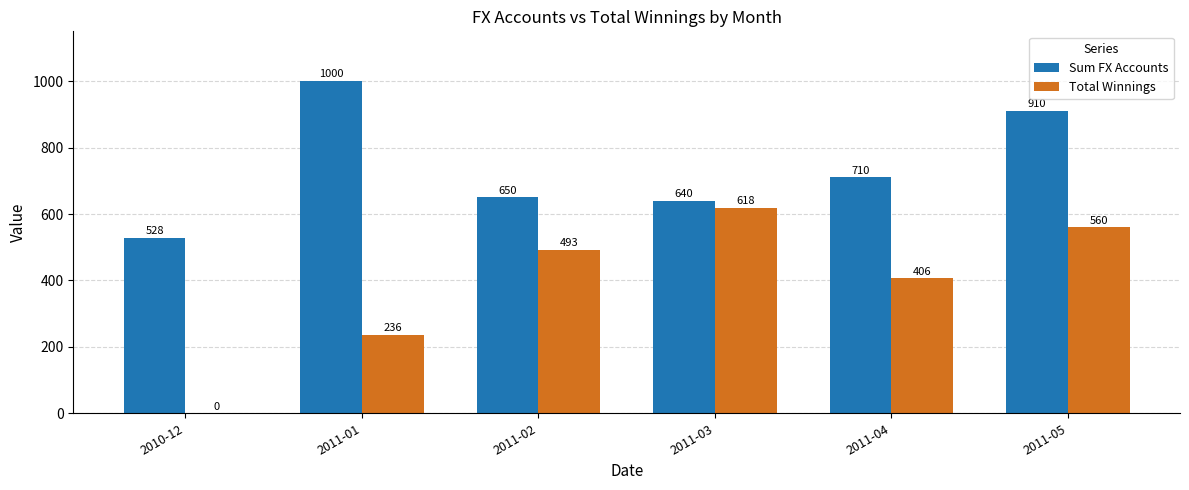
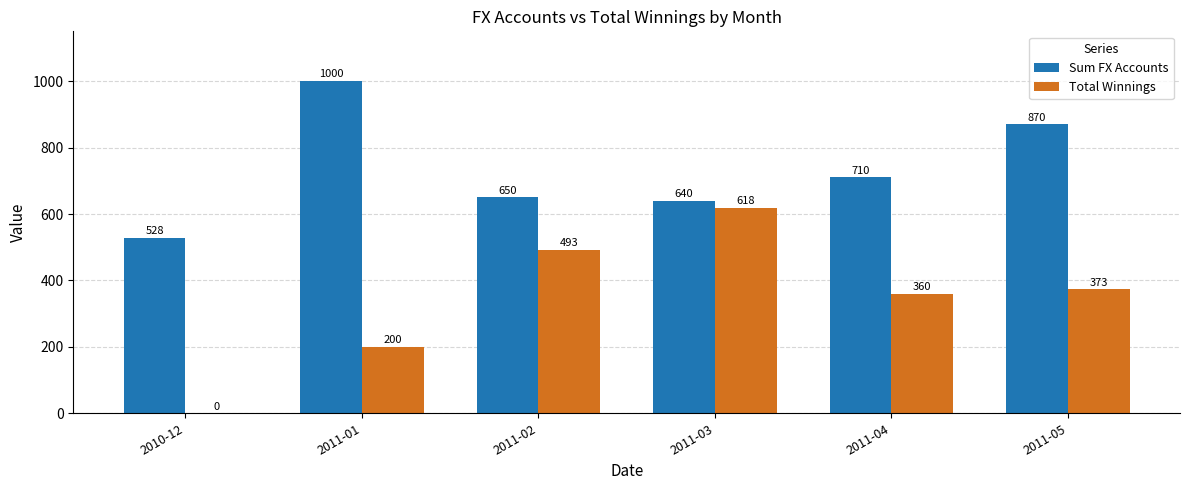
  {
    "Sum FX Accounts": {
      "2010-12": 528,
      "2011-01": 1000,
      "2011-02": 650,
      "2011-03": 640,
      "2011-04": 710,
-     "2011-05": 910
+     "2011-05": 870
    },
    "Total Winnings": {
      "2010-12": 0,
-     "2011-01": 236,
+     "2011-01": 200,
      "2011-02": 493,
      "2011-03": 618,
-     "2011-04": 406,
-     "2011-05": 560
+     "2011-04": 360,
+     "2011-05": 373
    }
  }
